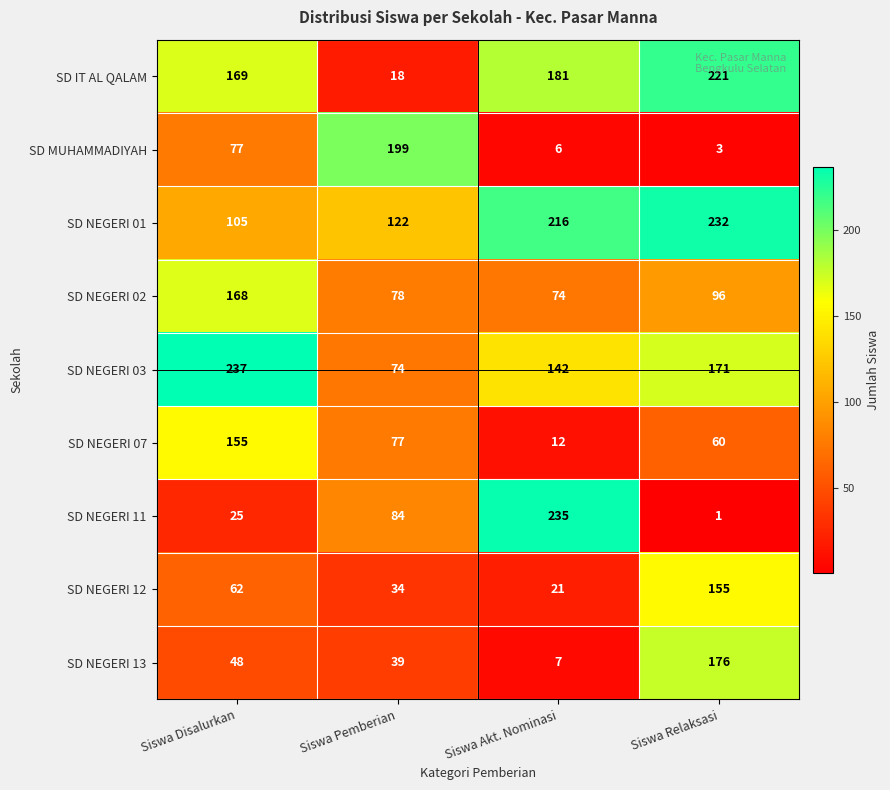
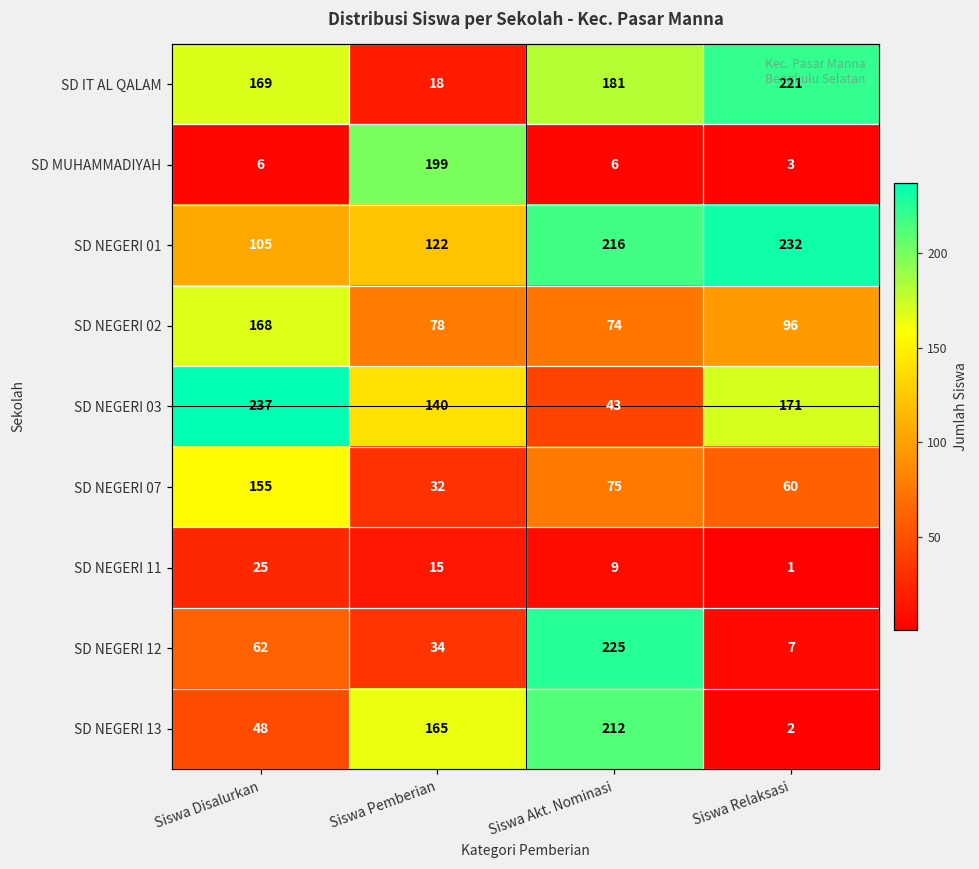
  {
    "SD IT AL QALAM": {
      "Siswa Disalurkan": 169,
      "Siswa Pemberian": 18,
      "Siswa Akt. Nominasi": 181
    },
    "SD MUHAMMADIYAH": {
-     "Siswa Disalurkan": 77,
+     "Siswa Disalurkan": 6,
      "Siswa Pemberian": 199,
      "Siswa Akt. Nominasi": 6,
      "Siswa Relaksasi": 3
    },
    "SD NEGERI 01": {
      "Siswa Disalurkan": 105,
      "Siswa Pemberian": 122,
      "Siswa Akt. Nominasi": 216,
      "Siswa Relaksasi": 232
    },
    "SD NEGERI 02": {
      "Siswa Disalurkan": 168,
      "Siswa Pemberian": 78,
      "Siswa Akt. Nominasi": 74,
      "Siswa Relaksasi": 96
    },
    "SD NEGERI 03": {
      "Siswa Disalurkan": 237,
-     "Siswa Pemberian": 74,
-     "Siswa Akt. Nominasi": 142,
+     "Siswa Pemberian": 140,
+     "Siswa Akt. Nominasi": 43,
      "Siswa Relaksasi": 171
    },
    "SD NEGERI 07": {
      "Siswa Disalurkan": 155,
-     "Siswa Pemberian": 77,
-     "Siswa Akt. Nominasi": 12,
+     "Siswa Pemberian": 32,
+     "Siswa Akt. Nominasi": 75,
      "Siswa Relaksasi": 60
    },
    "SD NEGERI 11": {
      "Siswa Disalurkan": 25,
-     "Siswa Pemberian": 84,
-     "Siswa Akt. Nominasi": 235,
+     "Siswa Pemberian": 15,
+     "Siswa Akt. Nominasi": 9,
      "Siswa Relaksasi": 1
    },
    "SD NEGERI 12": {
      "Siswa Disalurkan": 62,
      "Siswa Pemberian": 34,
-     "Siswa Akt. Nominasi": 21,
-     "Siswa Relaksasi": 155
+     "Siswa Akt. Nominasi": 225,
+     "Siswa Relaksasi": 7
    },
    "SD NEGERI 13": {
      "Siswa Disalurkan": 48,
-     "Siswa Pemberian": 39,
-     "Siswa Akt. Nominasi": 7,
-     "Siswa Relaksasi": 176
+     "Siswa Pemberian": 165,
+     "Siswa Akt. Nominasi": 212,
+     "Siswa Relaksasi": 2
    }
  }
